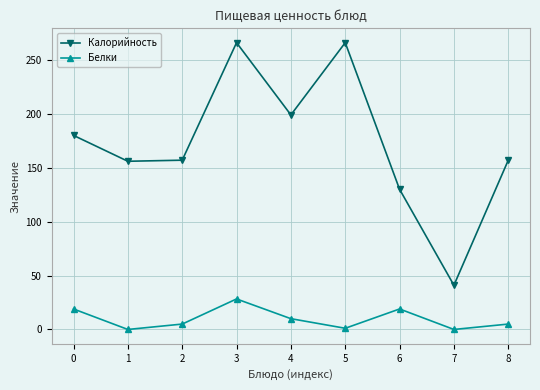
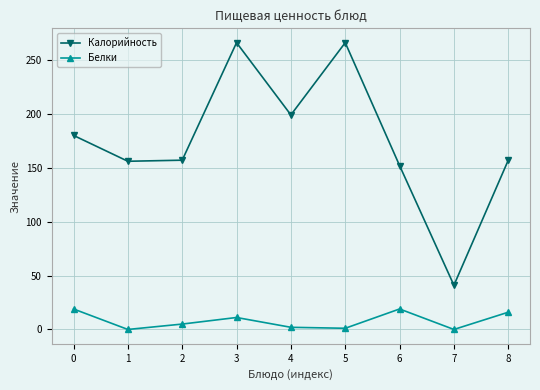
  {
    "Калорийность": {
      "0": 180,
      "1": 156,
      "2": 157,
      "3": 266,
      "4": 199,
      "5": 266,
-     "6": 130,
+     "6": 152,
      "7": 41,
      "8": 157
    },
    "Белки": {
      "0": 19,
      "1": 0,
      "2": 5,
-     "3": 28,
-     "4": 10,
+     "3": 11,
+     "4": 2,
      "5": 1,
      "6": 19,
      "7": 0,
-     "8": 5
+     "8": 16
    }
  }
